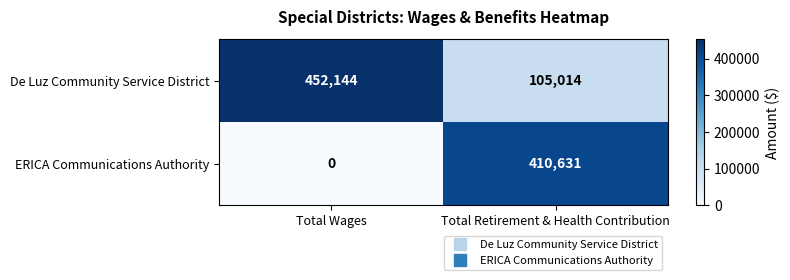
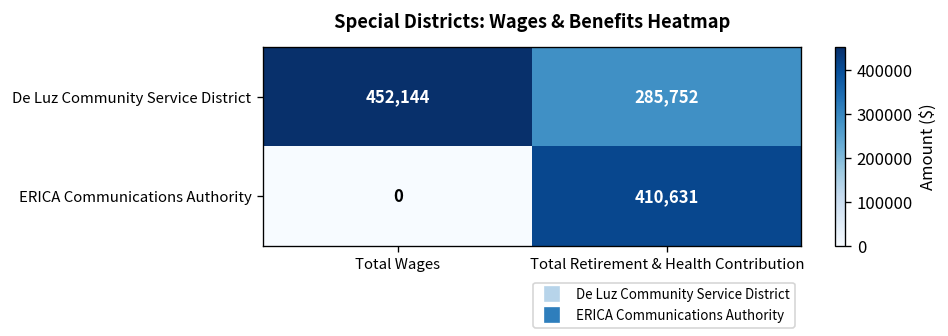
  {
    "De Luz Community Service District": {
      "Total Wages": "452,144",
-     "Total Retirement & Health Contribution": "105,014"
+     "Total Retirement & Health Contribution": "285,752"
    },
    "ERICA Communications Authority": {
      "Total Wages": "0",
      "Total Retirement & Health Contribution": "410,631"
    }
  }
